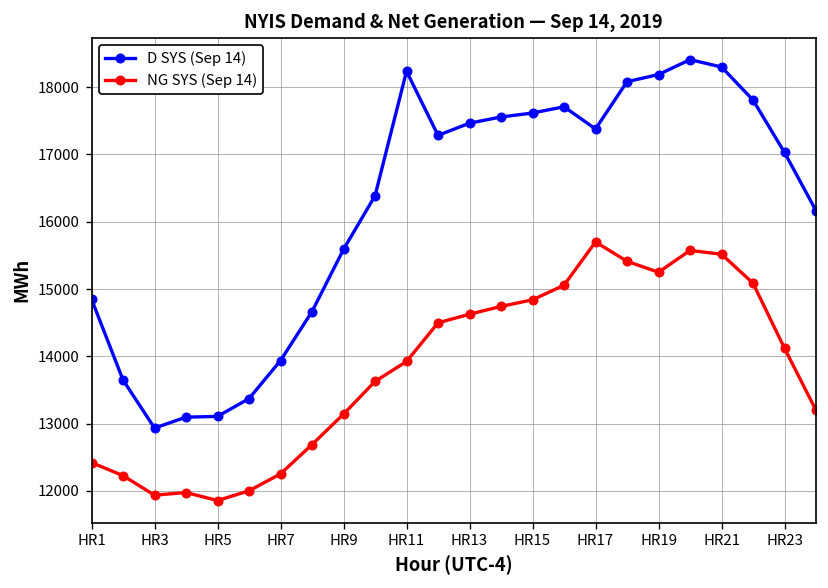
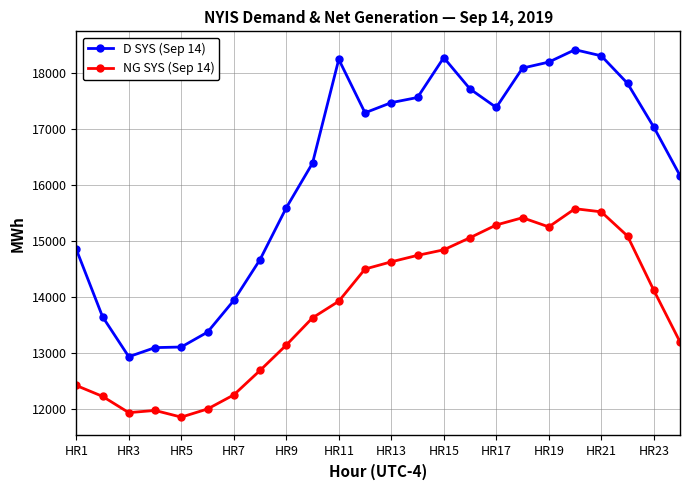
  {
    "D SYS (Sep 14)": {
      "HR1": 14900,
      "HR3": 12900,
      "HR5": 13100,
      "HR7": 13900,
      "HR9": 15600,
      "HR11": 18200,
      "HR13": 17500,
-     "HR15": 17600,
+     "HR15": 18300,
      "HR17": 17400,
      "HR19": 18200,
      "HR21": 18300,
      "HR23": 17000
    },
    "NG SYS (Sep 14)": {
      "HR1": 12400,
      "HR3": 11900,
      "HR5": 11900,
      "HR7": 12300,
      "HR9": 13100,
      "HR11": 13900,
      "HR13": 14600,
      "HR15": 14800,
-     "HR17": 15700,
+     "HR17": 15300,
      "HR19": 15300,
      "HR21": 15500,
      "HR23": 14100
    }
  }
